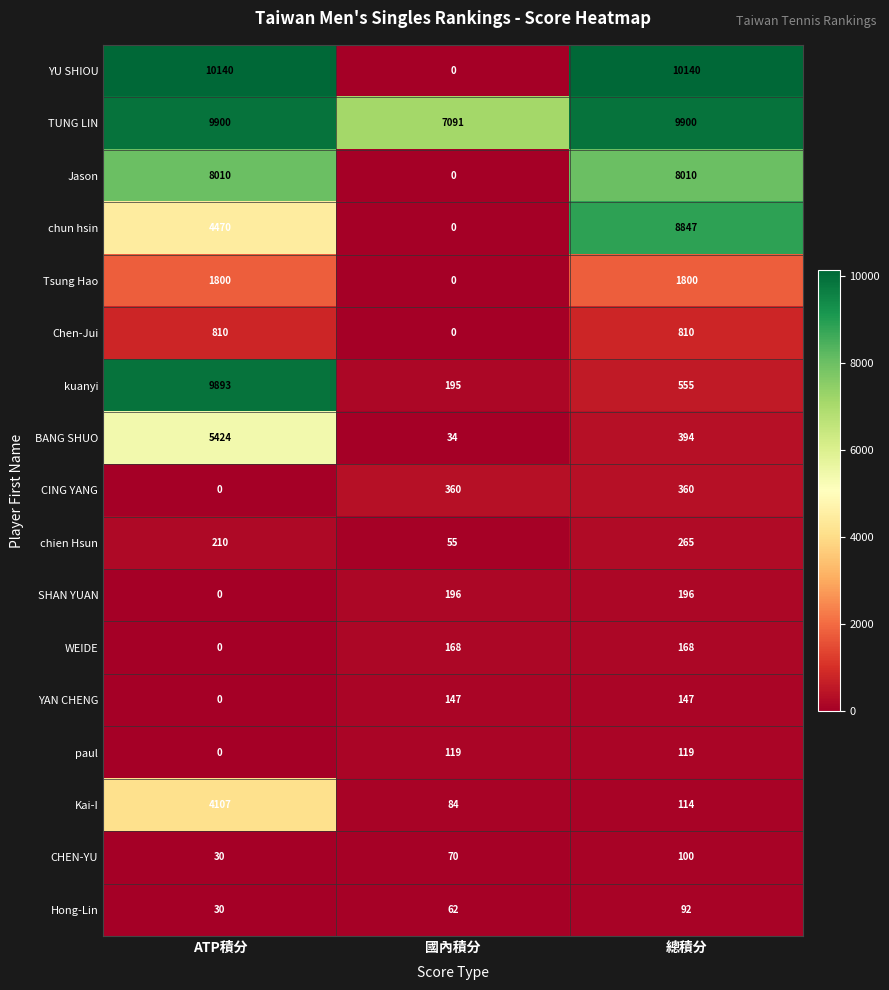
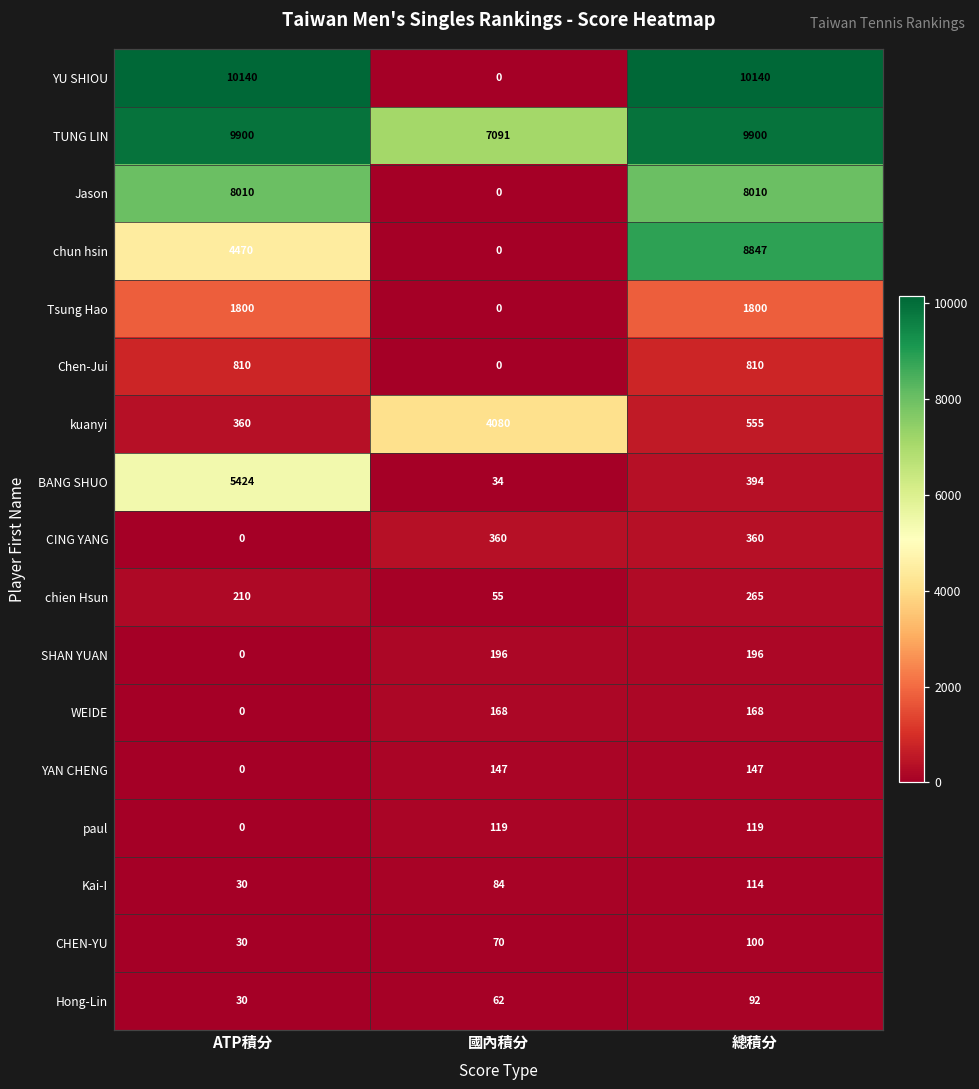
  {
    "YU SHIOU": {
      "ATP積分": 10140,
      "國內積分": 0,
      "總積分": 10140
    },
    "TUNG LIN": {
      "ATP積分": 9900,
      "國內積分": 7091,
      "總積分": 9900
    },
    "Jason": {
      "ATP積分": 8010,
      "國內積分": 0,
      "總積分": 8010
    },
    "chun hsin": {
      "ATP積分": 4470,
      "國內積分": 0,
      "總積分": 8847
    },
    "Tsung Hao": {
      "ATP積分": 1800,
      "國內積分": 0,
      "總積分": 1800
    },
    "Chen-Jui": {
      "ATP積分": 810,
      "國內積分": 0,
      "總積分": 810
    },
    "kuanyi": {
-     "ATP積分": 9893,
-     "國內積分": 195,
+     "ATP積分": 360,
+     "國內積分": 4080,
      "總積分": 555
    },
    "BANG SHUO": {
      "ATP積分": 5424,
      "國內積分": 34,
      "總積分": 394
    },
    "CING YANG": {
      "ATP積分": 0,
      "國內積分": 360,
      "總積分": 360
    },
    "chien Hsun": {
      "ATP積分": 210,
      "國內積分": 55,
      "總積分": 265
    },
    "SHAN YUAN": {
      "ATP積分": 0,
      "國內積分": 196,
      "總積分": 196
    },
    "WEIDE": {
      "ATP積分": 0,
      "國內積分": 168,
      "總積分": 168
    },
    "YAN CHENG": {
      "ATP積分": 0,
      "國內積分": 147,
      "總積分": 147
    },
    "paul": {
      "ATP積分": 0,
      "國內積分": 119,
      "總積分": 119
    },
    "Kai-I": {
-     "ATP積分": 4107,
+     "ATP積分": 30,
      "國內積分": 84,
      "總積分": 114
    },
    "CHEN-YU": {
      "ATP積分": 30,
      "國內積分": 70,
      "總積分": 100
    },
    "Hong-Lin": {
      "ATP積分": 30,
      "國內積分": 62,
      "總積分": 92
    }
  }
